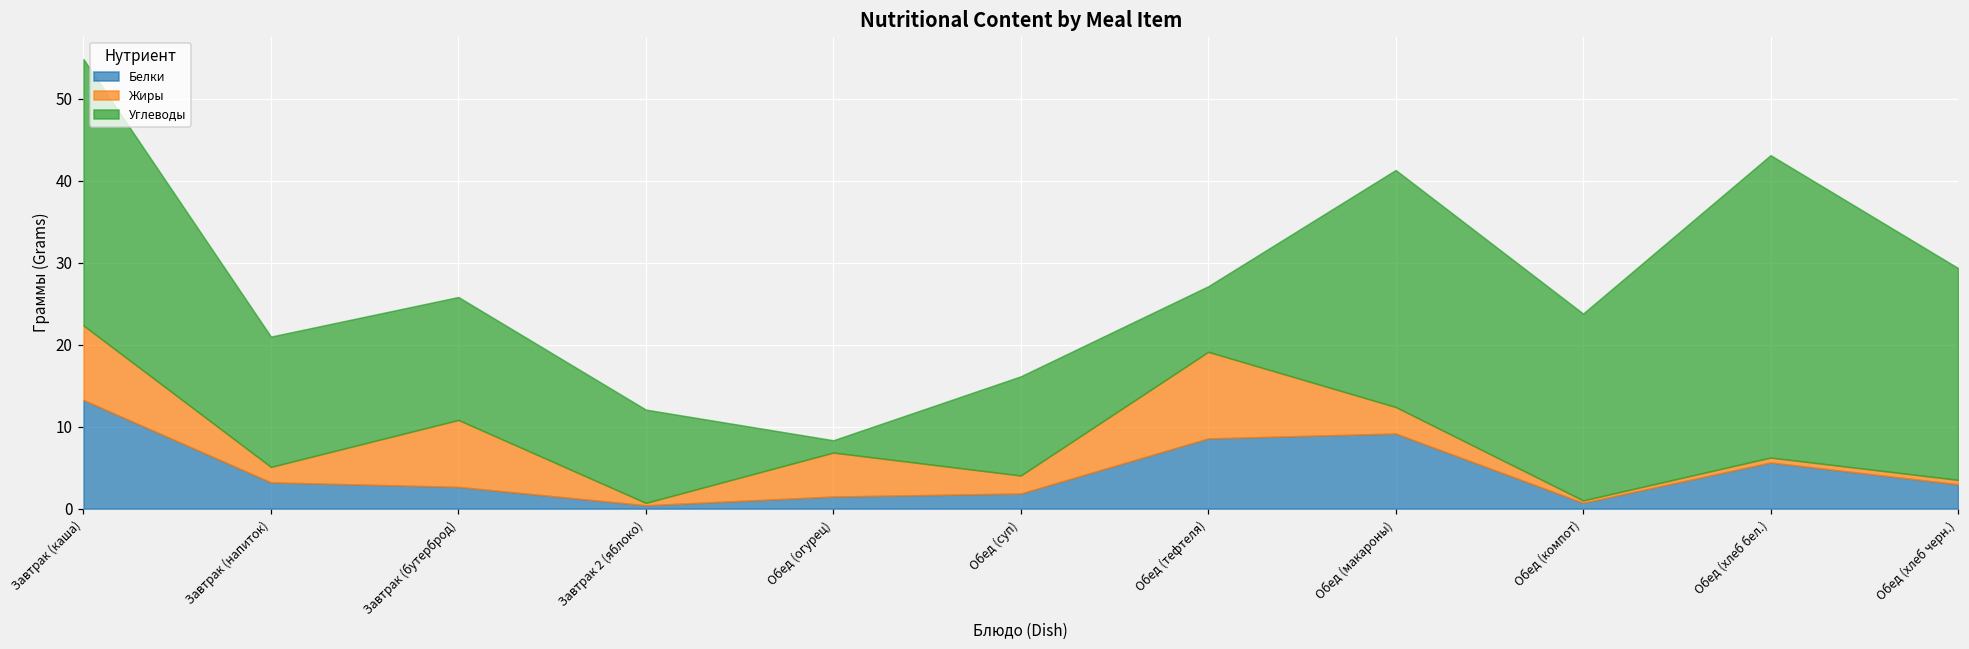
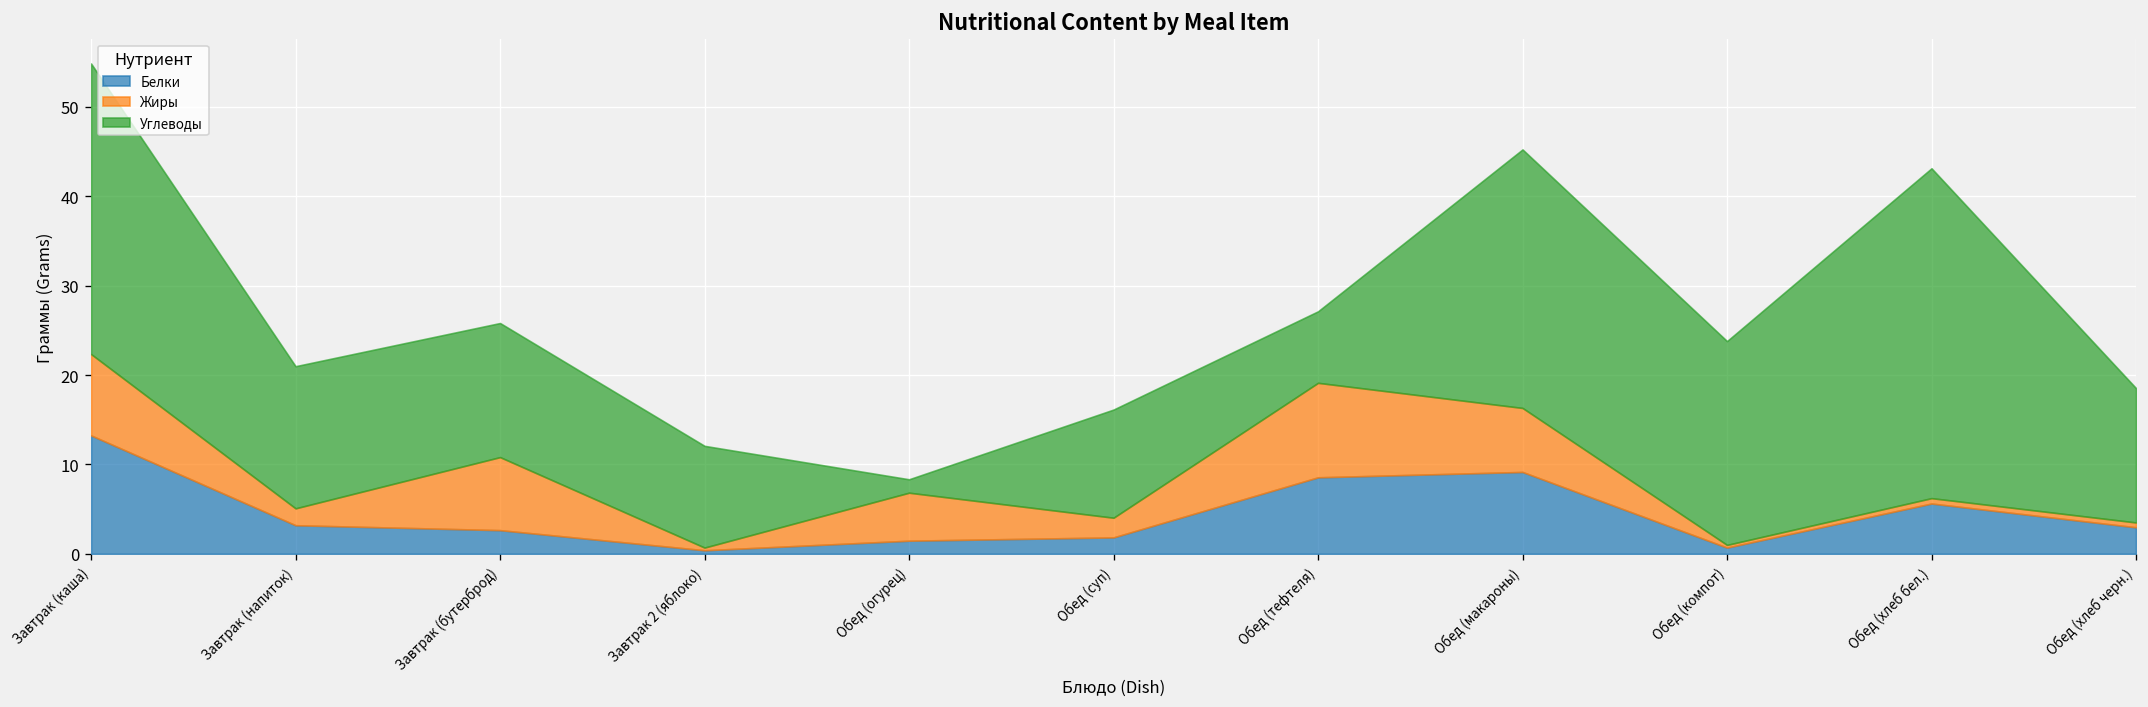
  {
    "Белки": {
      "Завтрак (каша)": 13,
      "Завтрак (напиток)": 3,
      "Завтрак (бутерброд)": 3,
      "Обед (огурец)": 1,
      "Обед (суп)": 2,
      "Обед (тефтеля)": 9,
      "Обед (макароны)": 9,
      "Обед (хлеб бел.)": 6,
      "Обед (хлеб черн.)": 3
    },
    "Жиры": {
      "Завтрак (каша)": 9,
      "Завтрак (напиток)": 2,
      "Завтрак (бутерброд)": 8,
      "Обед (огурец)": 5,
      "Обед (суп)": 2,
      "Обед (тефтеля)": 11,
-     "Обед (макароны)": 3,
+     "Обед (макароны)": 7,
      "Обед (хлеб бел.)": 1,
      "Обед (хлеб черн.)": 1
    },
    "Углеводы": {
      "Завтрак (каша)": 33,
      "Завтрак (напиток)": 16,
      "Завтрак (бутерброд)": 15,
      "Завтрак 2 (яблоко)": 11,
      "Обед (огурец)": 2,
      "Обед (суп)": 12,
      "Обед (тефтеля)": 8,
      "Обед (макароны)": 29,
      "Обед (компот)": 23,
      "Обед (хлеб бел.)": 37,
-     "Обед (хлеб черн.)": 26
+     "Обед (хлеб черн.)": 15
    }
  }
